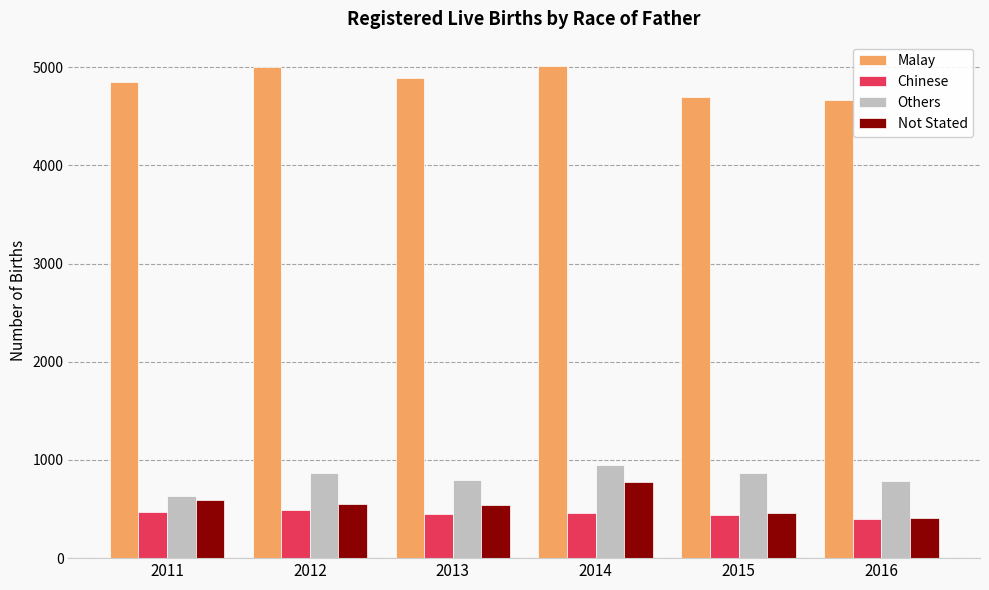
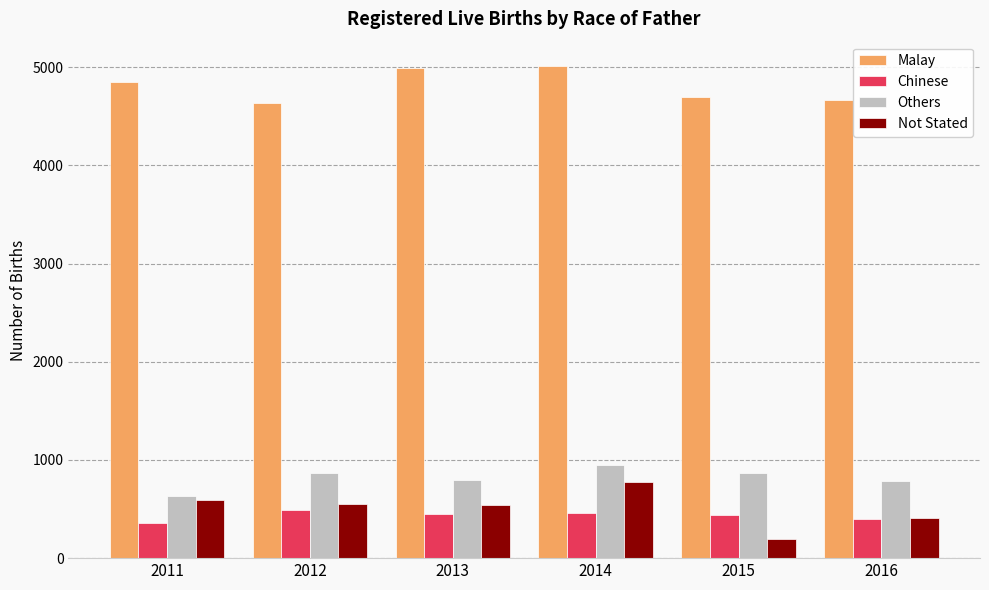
  {
    "Malay": {
      "2011": 4900,
-     "2012": 5000,
-     "2013": 4900,
+     "2012": 4600,
+     "2013": 5000,
      "2014": 5000,
      "2015": 4700,
      "2016": 4700
    },
    "Chinese": {
-     "2011": 500,
+     "2011": 400,
      "2012": 500,
      "2013": 500,
      "2014": 500,
      "2015": 400,
      "2016": 400
    },
    "Others": {
      "2011": 600,
      "2012": 900,
      "2013": 800,
      "2014": 900,
      "2015": 900,
      "2016": 800
    },
    "Not Stated": {
      "2011": 600,
      "2012": 600,
      "2013": 500,
      "2014": 800,
-     "2015": 500,
+     "2015": 200,
      "2016": 400
    }
  }
